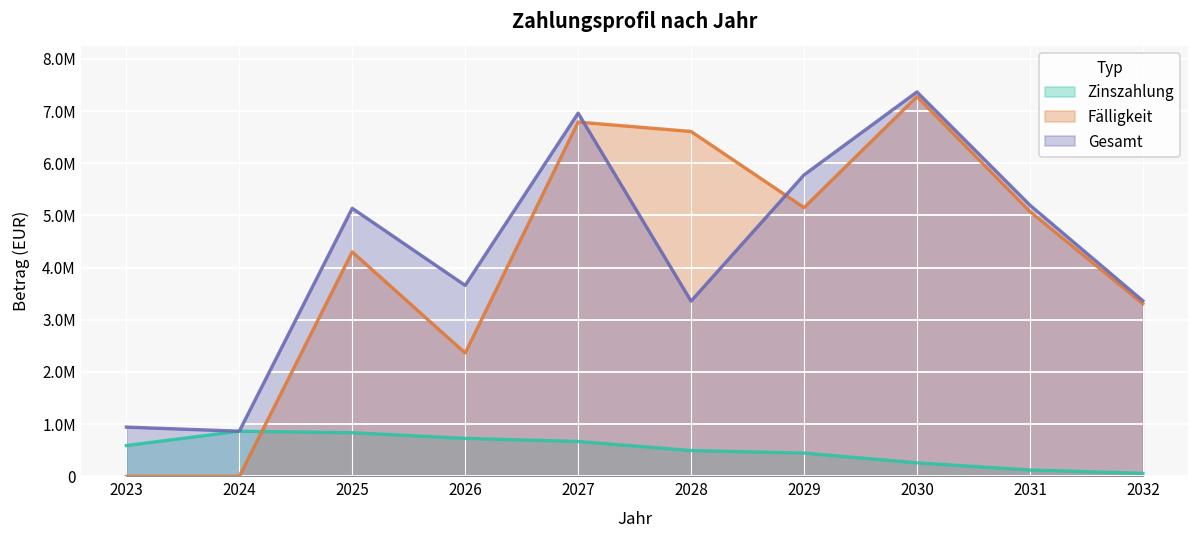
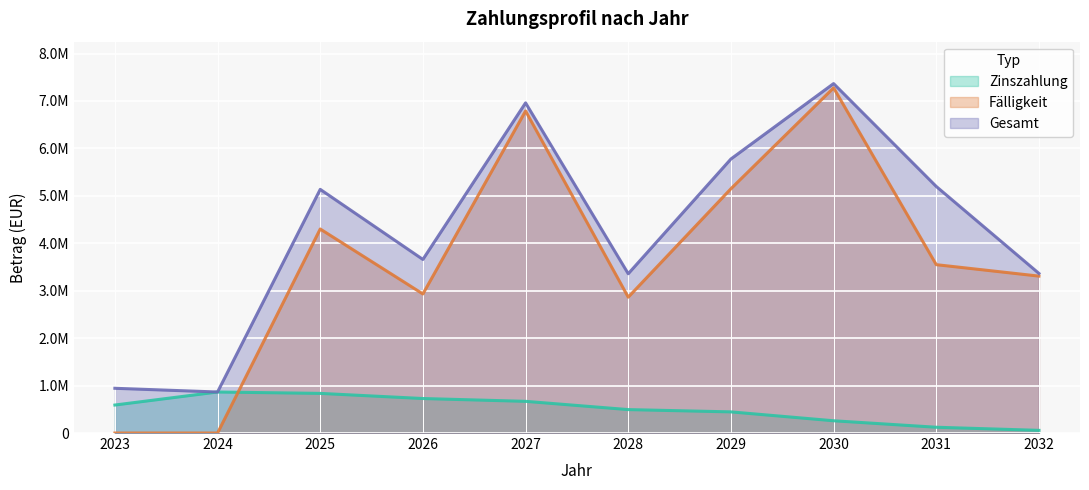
  {
    "Fälligkeit": {
      "2023": 0,
      "2024": 0,
      "2025": 4300000,
-     "2026": 2400000,
+     "2026": 2900000,
      "2027": 6800000,
-     "2028": 6600000,
+     "2028": 2900000,
      "2029": 5100000,
      "2030": 7300000,
-     "2031": 5100000,
+     "2031": 3500000,
      "2032": 3300000
    }
  }
